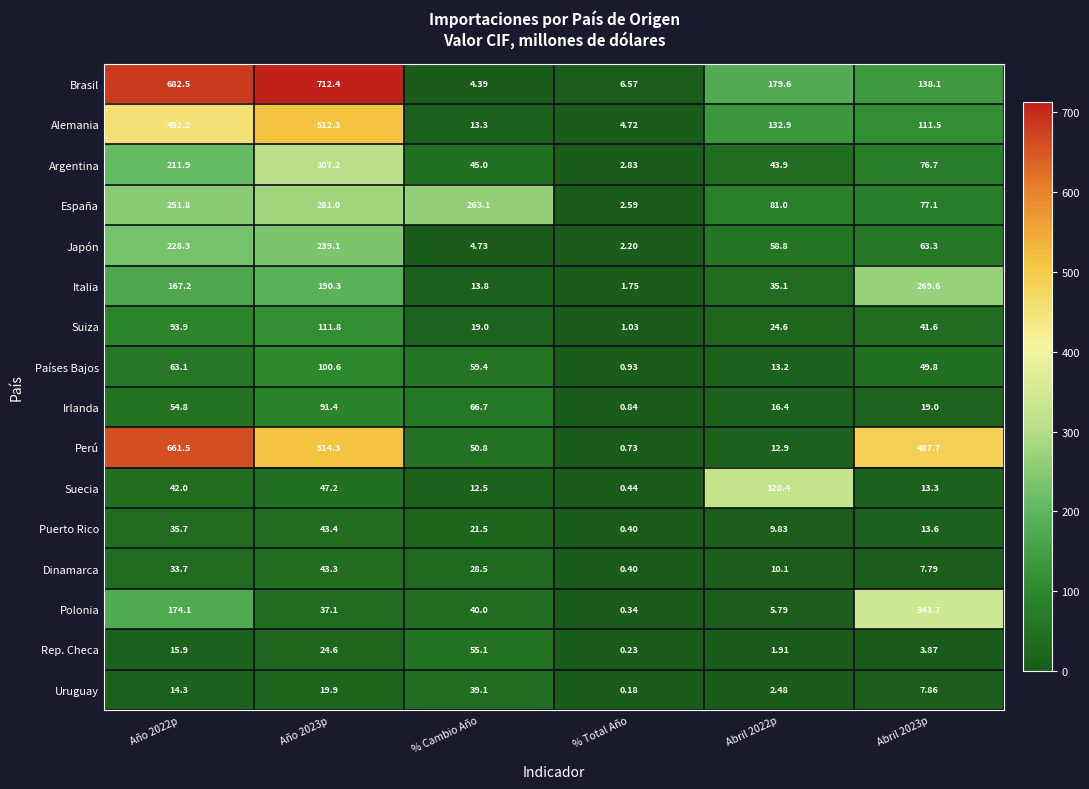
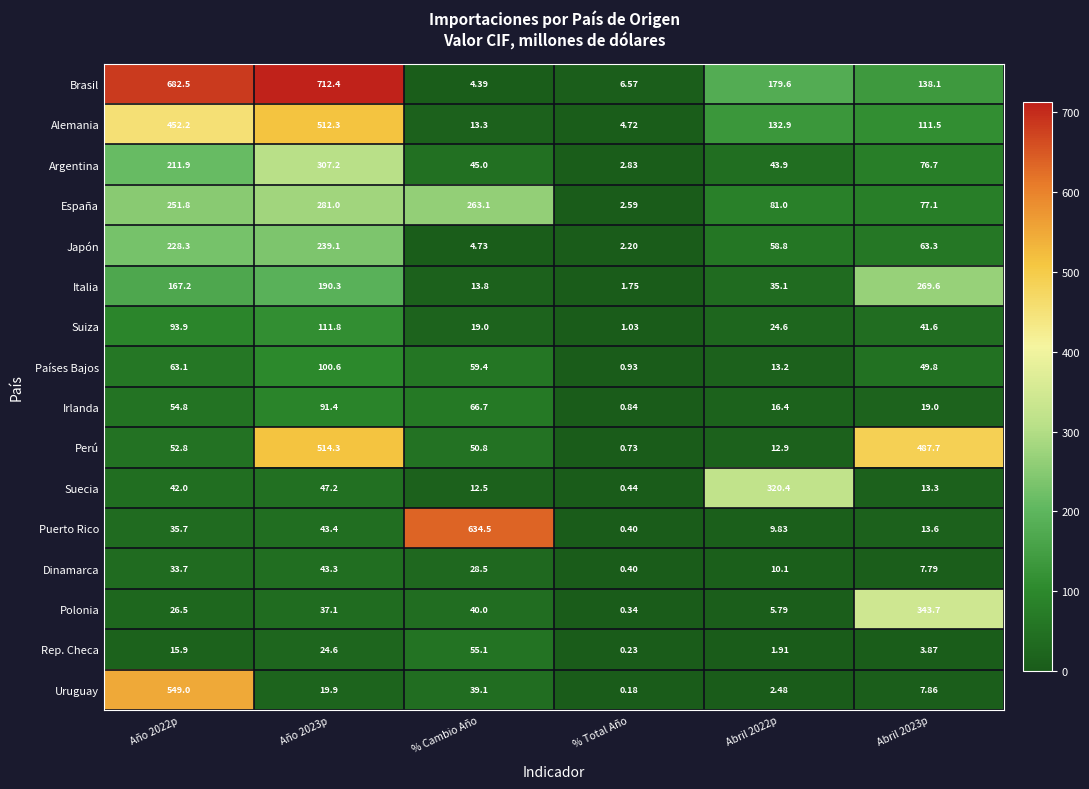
  {
    "Brasil": {
      "Año 2022p": 682.5,
      "Año 2023p": 712.4,
      "% Cambio Año": 4.39,
      "% Total Año": 6.57,
      "Abril 2022p": 179.6,
      "Abril 2023p": 138.1
    },
    "Alemania": {
      "Año 2022p": 452.2,
      "Año 2023p": 512.3,
      "% Cambio Año": 13.3,
      "% Total Año": 4.72,
      "Abril 2022p": 132.9,
      "Abril 2023p": 111.5
    },
    "Argentina": {
      "Año 2022p": 211.9,
      "Año 2023p": 307.2,
      "% Cambio Año": 45.0,
      "% Total Año": 2.83,
      "Abril 2022p": 43.9,
      "Abril 2023p": 76.7
    },
    "España": {
      "Año 2022p": 251.8,
      "Año 2023p": 281.0,
      "% Cambio Año": 263.1,
      "% Total Año": 2.59,
      "Abril 2022p": 81.0,
      "Abril 2023p": 77.1
    },
    "Japón": {
      "Año 2022p": 228.3,
      "Año 2023p": 239.1,
      "% Cambio Año": 4.73,
      "% Total Año": 2.20,
      "Abril 2022p": 58.8,
      "Abril 2023p": 63.3
    },
    "Italia": {
      "Año 2022p": 167.2,
      "Año 2023p": 190.3,
      "% Cambio Año": 13.8,
      "% Total Año": 1.75,
      "Abril 2022p": 35.1,
      "Abril 2023p": 269.6
    },
    "Suiza": {
      "Año 2022p": 93.9,
      "Año 2023p": 111.8,
      "% Cambio Año": 19.0,
      "% Total Año": 1.03,
      "Abril 2022p": 24.6,
      "Abril 2023p": 41.6
    },
    "Países Bajos": {
      "Año 2022p": 63.1,
      "Año 2023p": 100.6,
      "% Cambio Año": 59.4,
      "% Total Año": 0.93,
      "Abril 2022p": 13.2,
      "Abril 2023p": 49.8
    },
    "Irlanda": {
      "Año 2022p": 54.8,
      "Año 2023p": 91.4,
      "% Cambio Año": 66.7,
      "% Total Año": 0.84,
      "Abril 2022p": 16.4,
      "Abril 2023p": 19.0
    },
    "Perú": {
-     "Año 2022p": 661.5,
+     "Año 2022p": 52.8,
      "Año 2023p": 514.3,
      "% Cambio Año": 50.8,
      "% Total Año": 0.73,
      "Abril 2022p": 12.9,
      "Abril 2023p": 487.7
    },
    "Suecia": {
      "Año 2022p": 42.0,
      "Año 2023p": 47.2,
      "% Cambio Año": 12.5,
      "% Total Año": 0.44,
      "Abril 2022p": 320.4,
      "Abril 2023p": 13.3
    },
    "Puerto Rico": {
      "Año 2022p": 35.7,
      "Año 2023p": 43.4,
-     "% Cambio Año": 21.5,
+     "% Cambio Año": 634.5,
      "% Total Año": 0.40,
      "Abril 2022p": 9.83,
      "Abril 2023p": 13.6
    },
    "Dinamarca": {
      "Año 2022p": 33.7,
      "Año 2023p": 43.3,
      "% Cambio Año": 28.5,
      "% Total Año": 0.40,
      "Abril 2022p": 10.1,
      "Abril 2023p": 7.79
    },
    "Polonia": {
-     "Año 2022p": 174.1,
+     "Año 2022p": 26.5,
      "Año 2023p": 37.1,
      "% Cambio Año": 40.0,
      "% Total Año": 0.34,
      "Abril 2022p": 5.79,
      "Abril 2023p": 343.7
    },
    "Rep. Checa": {
      "Año 2022p": 15.9,
      "Año 2023p": 24.6,
      "% Cambio Año": 55.1,
      "% Total Año": 0.23,
      "Abril 2022p": 1.91,
      "Abril 2023p": 3.87
    },
    "Uruguay": {
-     "Año 2022p": 14.3,
+     "Año 2022p": 549.0,
      "Año 2023p": 19.9,
      "% Cambio Año": 39.1,
      "% Total Año": 0.18,
      "Abril 2022p": 2.48,
      "Abril 2023p": 7.86
    }
  }
